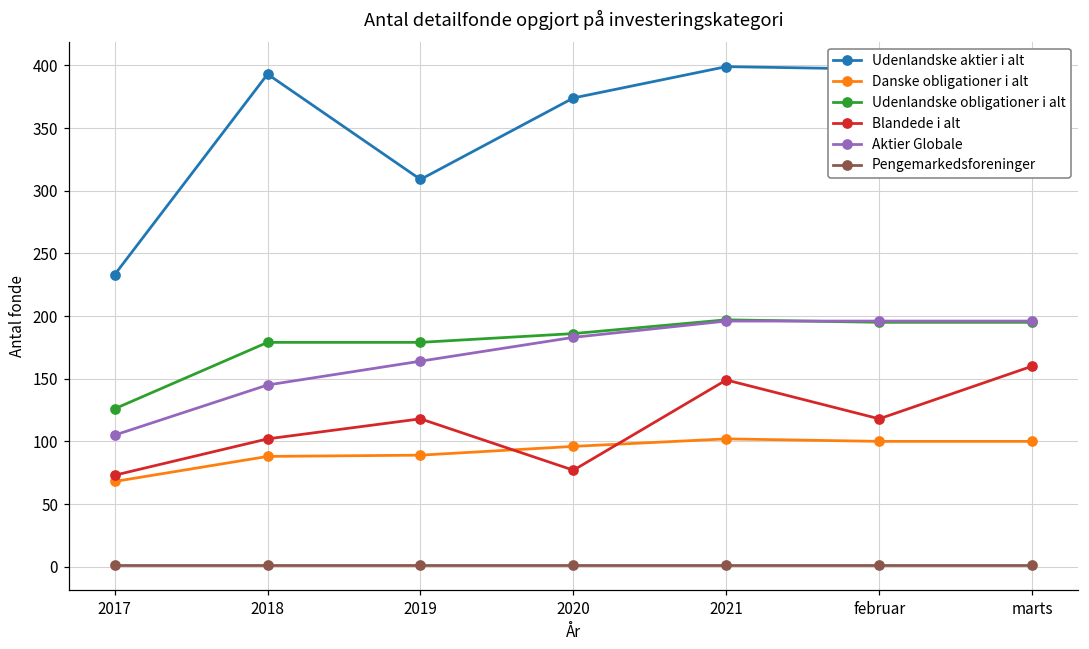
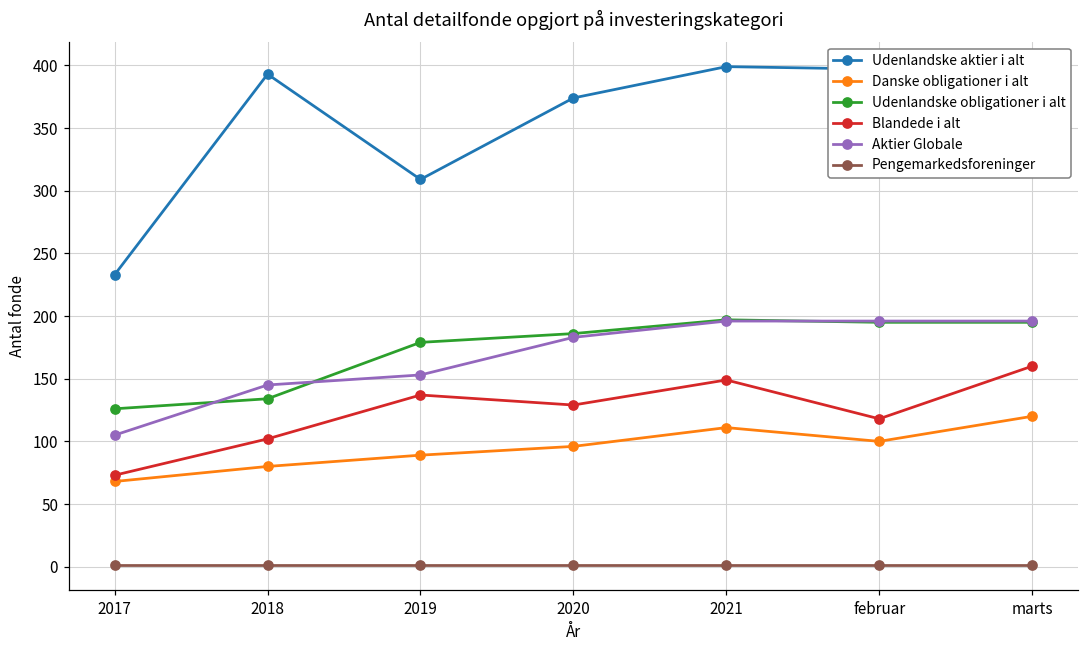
  {
    "Udenlandske aktier i alt": {
      "2017": 233,
      "2018": 393,
      "2019": 309,
      "2020": 374,
      "2021": 399
    },
    "Danske obligationer i alt": {
      "2017": 68,
-     "2018": 88,
+     "2018": 80,
      "2019": 89,
      "2020": 96,
-     "2021": 102,
+     "2021": 111,
      "februar": 100,
-     "marts": 100
+     "marts": 120
    },
    "Udenlandske obligationer i alt": {
      "2017": 126,
-     "2018": 179,
+     "2018": 134,
      "2019": 179,
      "2020": 186
    },
    "Blandede i alt": {
      "2017": 73,
      "2018": 102,
-     "2019": 118,
-     "2020": 77,
+     "2019": 137,
+     "2020": 129,
      "2021": 149,
      "februar": 118,
      "marts": 160
    },
    "Aktier Globale": {
      "2017": 105,
      "2018": 145,
-     "2019": 164,
+     "2019": 153,
      "2020": 183
    },
    "Pengemarkedsforeninger": {
      "2017": 1,
      "2018": 1,
      "2019": 1,
      "2020": 1,
      "2021": 1,
      "februar": 1,
      "marts": 1
    }
  }
